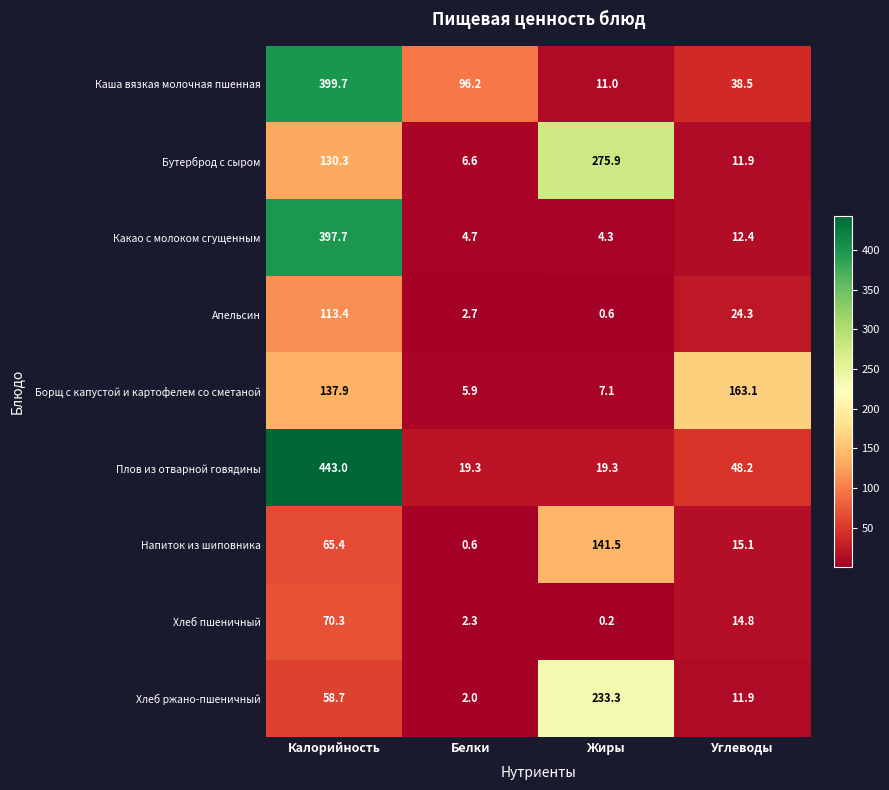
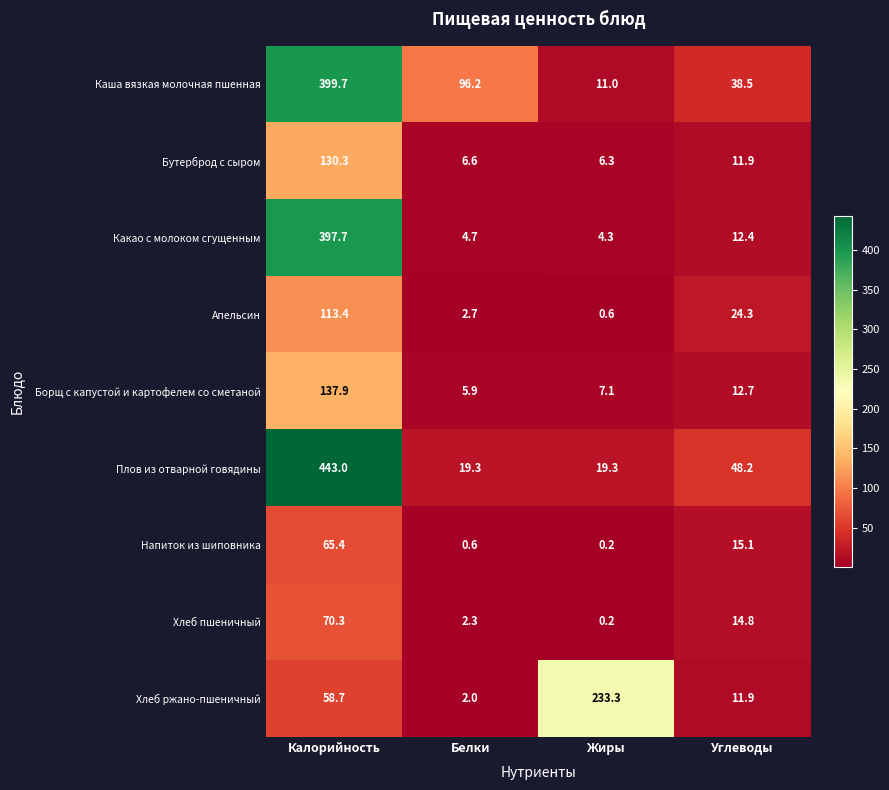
  {
    "Каша вязкая молочная пшенная": {
      "Калорийность": 399.7,
      "Белки": 96.2,
      "Жиры": 11.0,
      "Углеводы": 38.5
    },
    "Бутерброд с сыром": {
      "Калорийность": 130.3,
      "Белки": 6.6,
-     "Жиры": 275.9,
+     "Жиры": 6.3,
      "Углеводы": 11.9
    },
    "Какао с молоком сгущенным": {
      "Калорийность": 397.7,
      "Белки": 4.7,
      "Жиры": 4.3,
      "Углеводы": 12.4
    },
    "Апельсин": {
      "Калорийность": 113.4,
      "Белки": 2.7,
      "Жиры": 0.6,
      "Углеводы": 24.3
    },
    "Борщ с капустой и картофелем со сметаной": {
      "Калорийность": 137.9,
      "Белки": 5.9,
      "Жиры": 7.1,
-     "Углеводы": 163.1
+     "Углеводы": 12.7
    },
    "Плов из отварной говядины": {
      "Калорийность": 443.0,
      "Белки": 19.3,
      "Жиры": 19.3,
      "Углеводы": 48.2
    },
    "Напиток из шиповника": {
      "Калорийность": 65.4,
      "Белки": 0.6,
-     "Жиры": 141.5,
+     "Жиры": 0.2,
      "Углеводы": 15.1
    },
    "Хлеб пшеничный": {
      "Калорийность": 70.3,
      "Белки": 2.3,
      "Жиры": 0.2,
      "Углеводы": 14.8
    },
    "Хлеб ржано-пшеничный": {
      "Калорийность": 58.7,
      "Белки": 2.0,
      "Жиры": 233.3,
      "Углеводы": 11.9
    }
  }
